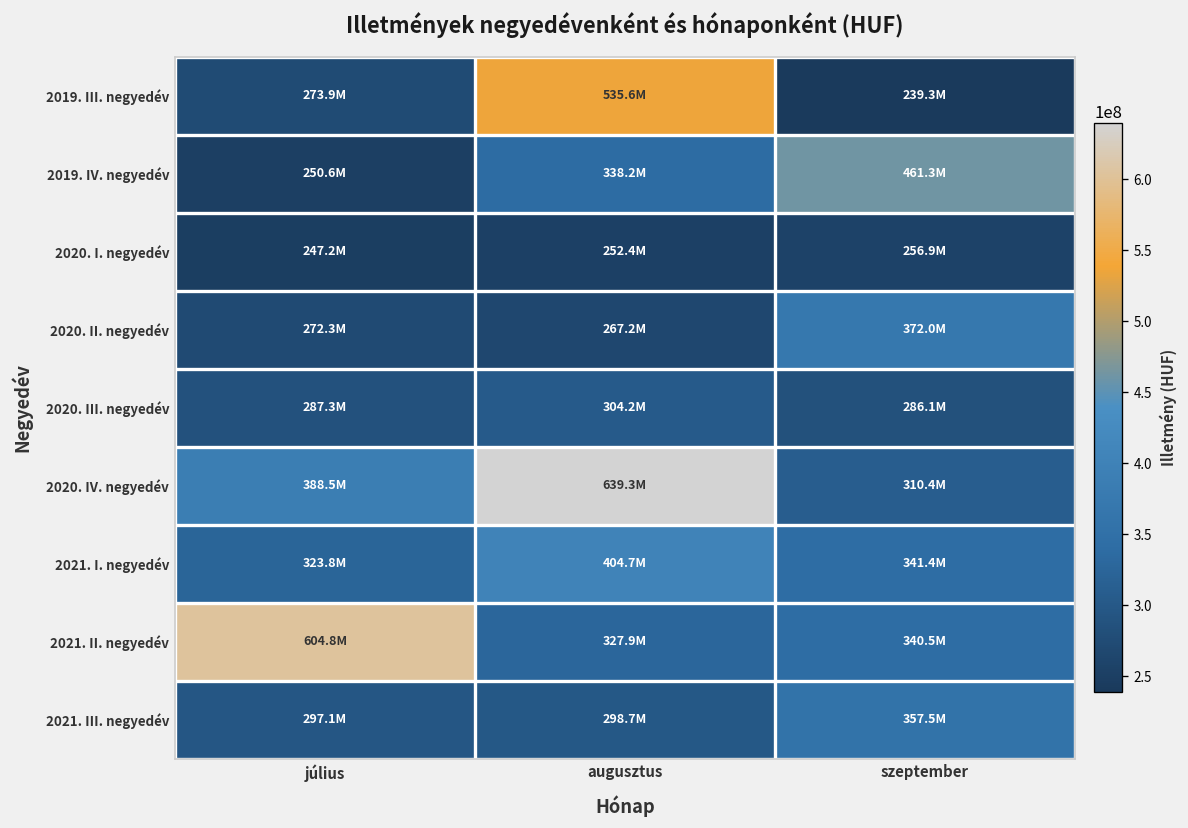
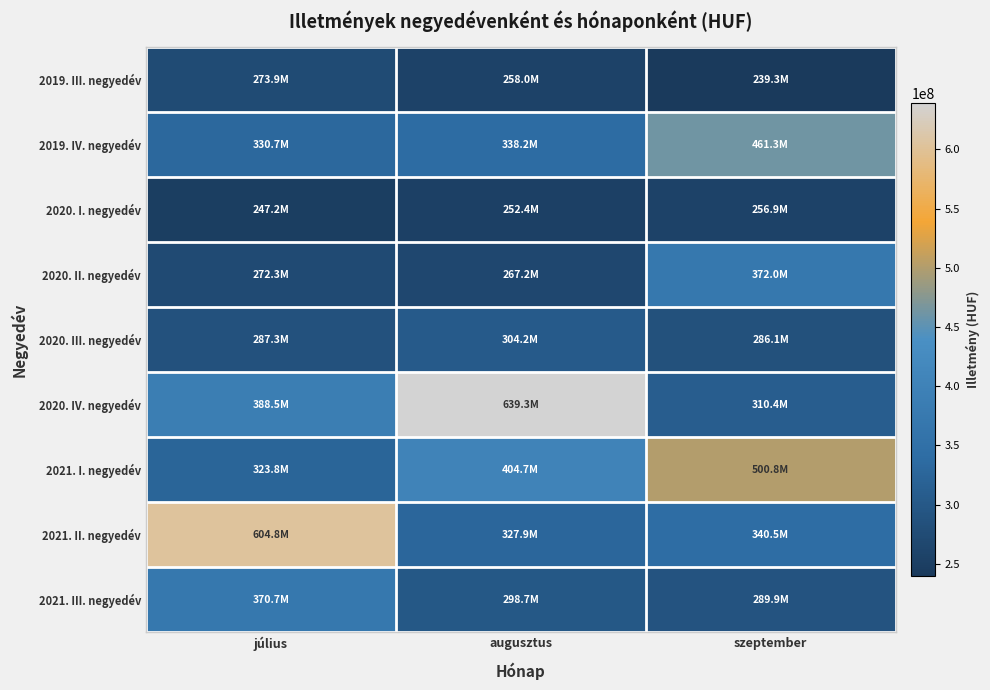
  {
    "2019. III. negyedév": {
      "július": "273.9M",
-     "augusztus": "535.6M",
+     "augusztus": "258.0M",
      "szeptember": "239.3M"
    },
    "2019. IV. negyedév": {
-     "július": "250.6M",
+     "július": "330.7M",
      "augusztus": "338.2M",
      "szeptember": "461.3M"
    },
    "2020. I. negyedév": {
      "július": "247.2M",
      "augusztus": "252.4M",
      "szeptember": "256.9M"
    },
    "2020. II. negyedév": {
      "július": "272.3M",
      "augusztus": "267.2M",
      "szeptember": "372.0M"
    },
    "2020. III. negyedév": {
      "július": "287.3M",
      "augusztus": "304.2M",
      "szeptember": "286.1M"
    },
    "2020. IV. negyedév": {
      "július": "388.5M",
      "augusztus": "639.3M",
      "szeptember": "310.4M"
    },
    "2021. I. negyedév": {
      "július": "323.8M",
      "augusztus": "404.7M",
-     "szeptember": "341.4M"
+     "szeptember": "500.8M"
    },
    "2021. II. negyedév": {
      "július": "604.8M",
      "augusztus": "327.9M",
      "szeptember": "340.5M"
    },
    "2021. III. negyedév": {
-     "július": "297.1M",
+     "július": "370.7M",
      "augusztus": "298.7M",
-     "szeptember": "357.5M"
+     "szeptember": "289.9M"
    }
  }
